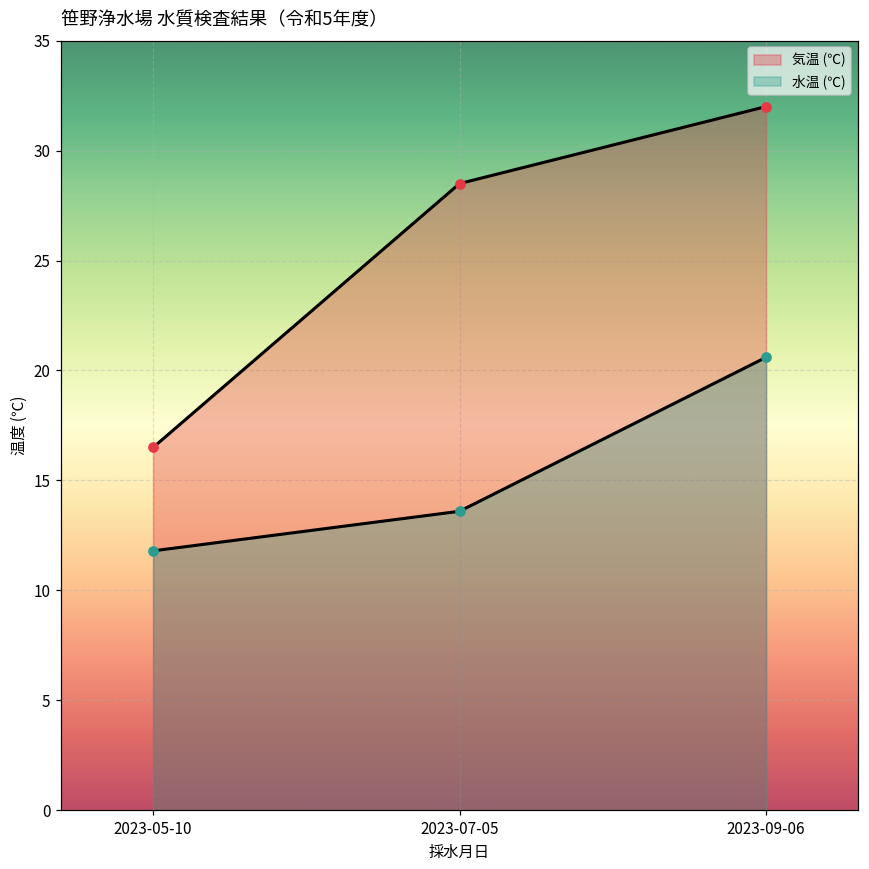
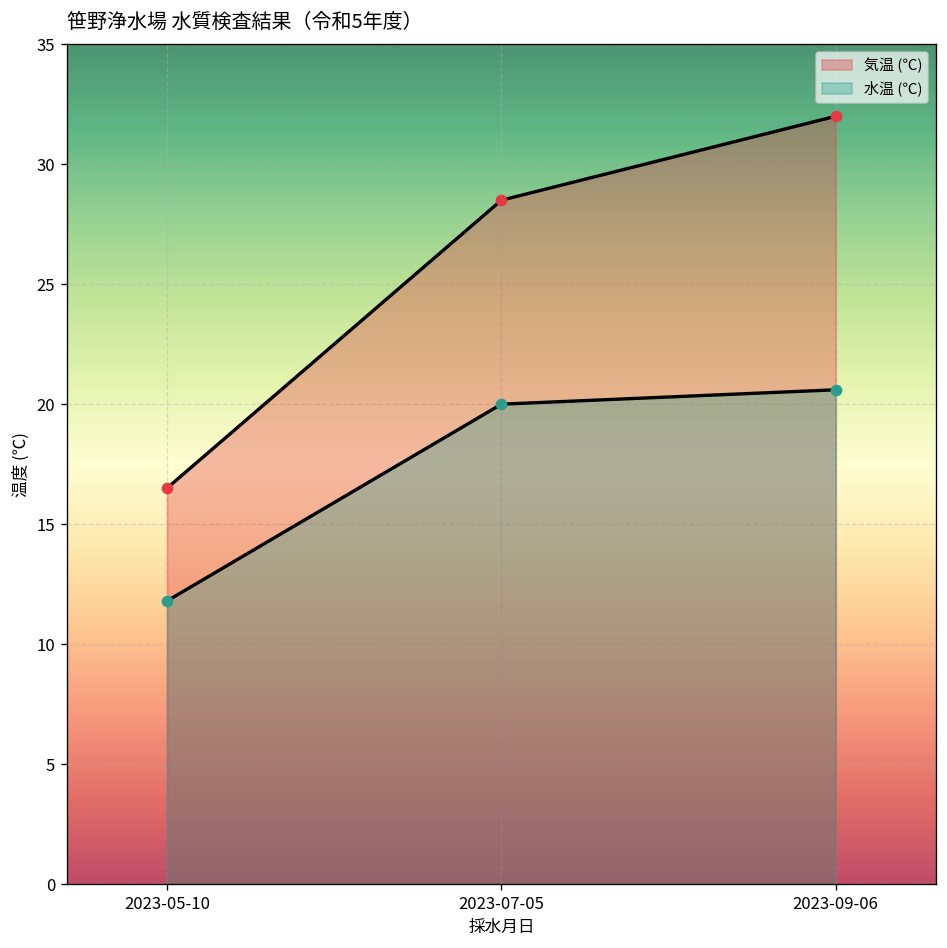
  {
    "気温 (℃)": {
      "2023-05-10": 16.5,
      "2023-07-05": 28.5,
      "2023-09-06": 32.0
    },
    "水温 (℃)": {
      "2023-05-10": 11.8,
-     "2023-07-05": 13.6,
+     "2023-07-05": 20.0,
      "2023-09-06": 20.6
    }
  }
